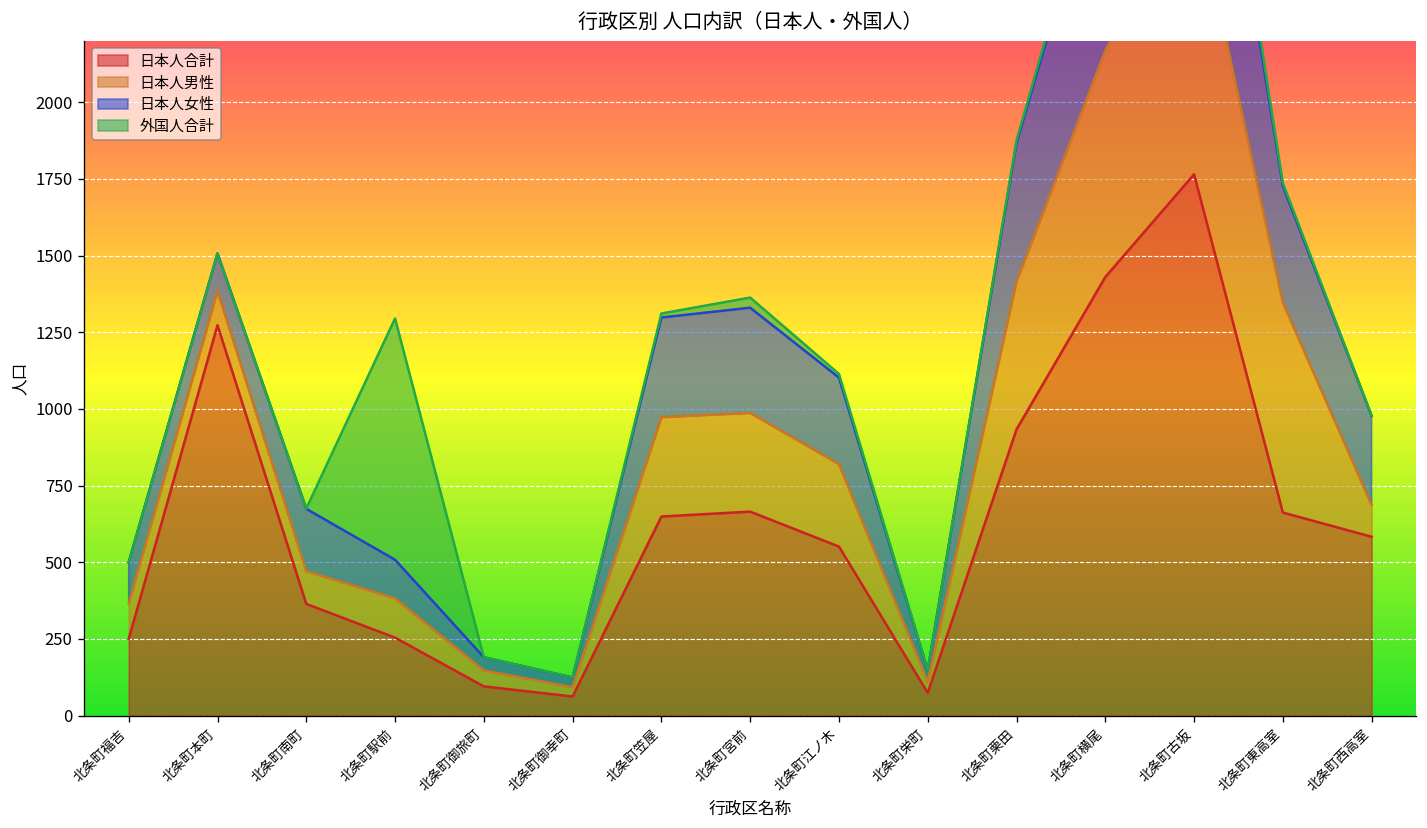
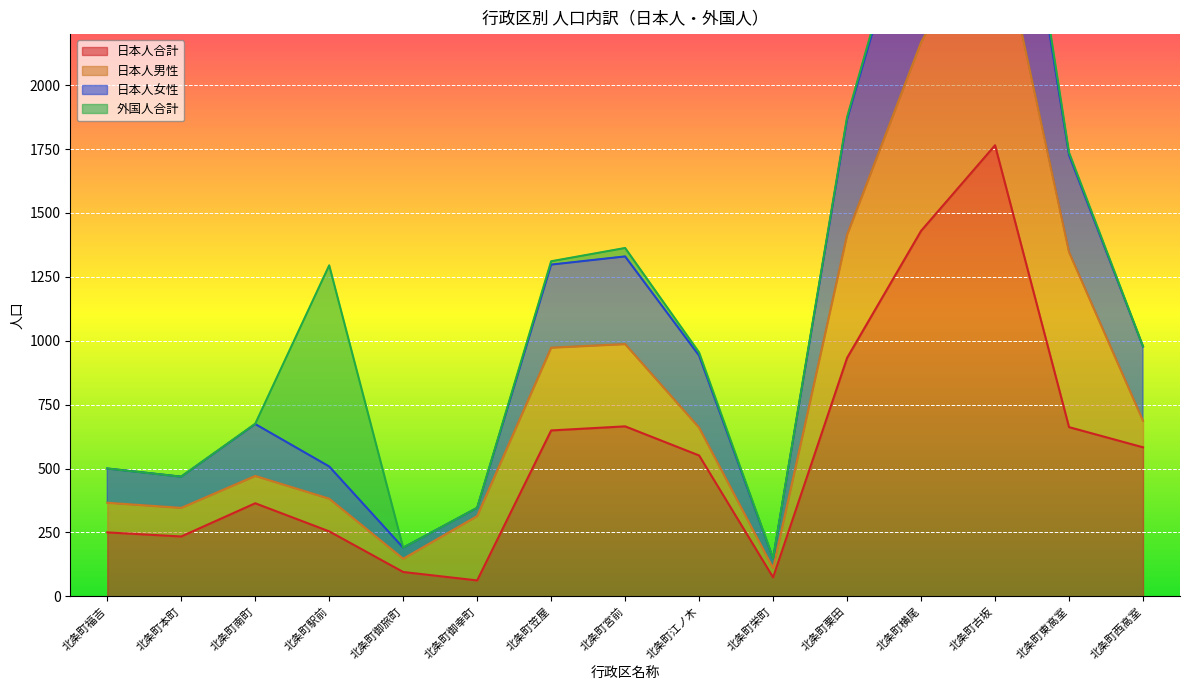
  {
    "日本人合計": {
      "北条町福吉": 250,
-     "北条町本町": 1270,
+     "北条町本町": 230,
      "北条町南町": 360,
      "北条町駅前": 250,
      "北条町御旅町": 100,
      "北条町御幸町": 60,
      "北条町笠屋": 650,
      "北条町宮前": 670,
      "北条町江ノ木": 550,
      "北条町栄町": 70,
      "北条町栗田": 930,
      "北条町横尾": 1430,
      "北条町古坂": 1770,
      "北条町東高室": 660,
      "北条町西高室": 580
    },
    "日本人男性": {
      "北条町福吉": 120,
      "北条町本町": 110,
      "北条町南町": 110,
      "北条町駅前": 130,
      "北条町御旅町": 50,
-     "北条町御幸町": 30,
+     "北条町御幸町": 250,
      "北条町笠屋": 320,
      "北条町宮前": 320,
-     "北条町江ノ木": 270,
+     "北条町江ノ木": 110,
      "北条町栄町": 40,
      "北条町栗田": 480,
      "北条町横尾": 740,
      "北条町東高室": 690,
      "北条町西高室": 100
    },
    "日本人女性": {
      "北条町駅前": 130,
      "北条町笠屋": 330,
      "北条町宮前": 340,
      "北条町江ノ木": 280,
      "北条町東高室": 380
    },
    "外国人合計": {
      "北条町駅前": 790,
      "北条町笠屋": 10,
      "北条町宮前": 30,
      "北条町江ノ木": 10,
      "北条町東高室": 10
    }
  }
